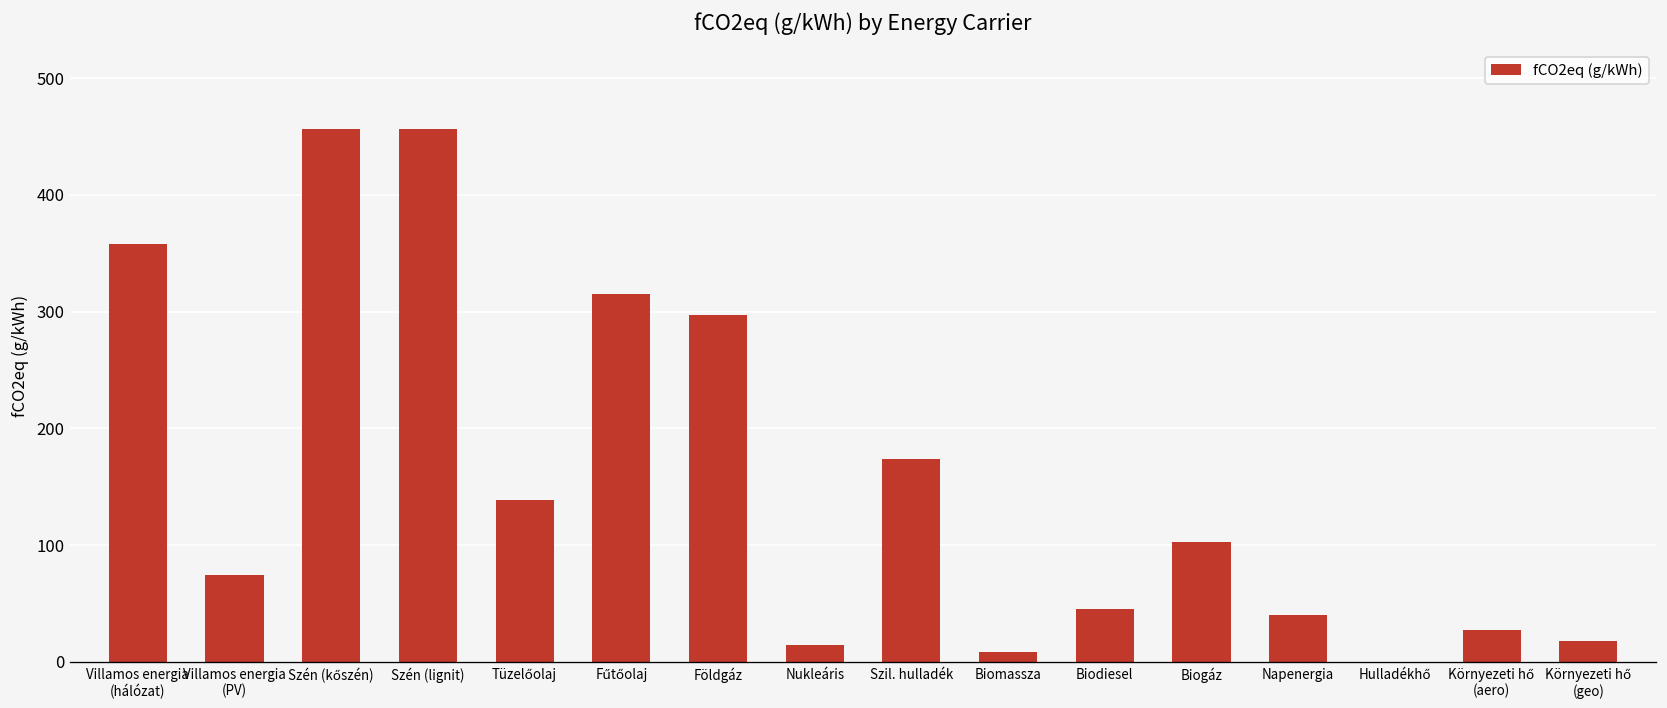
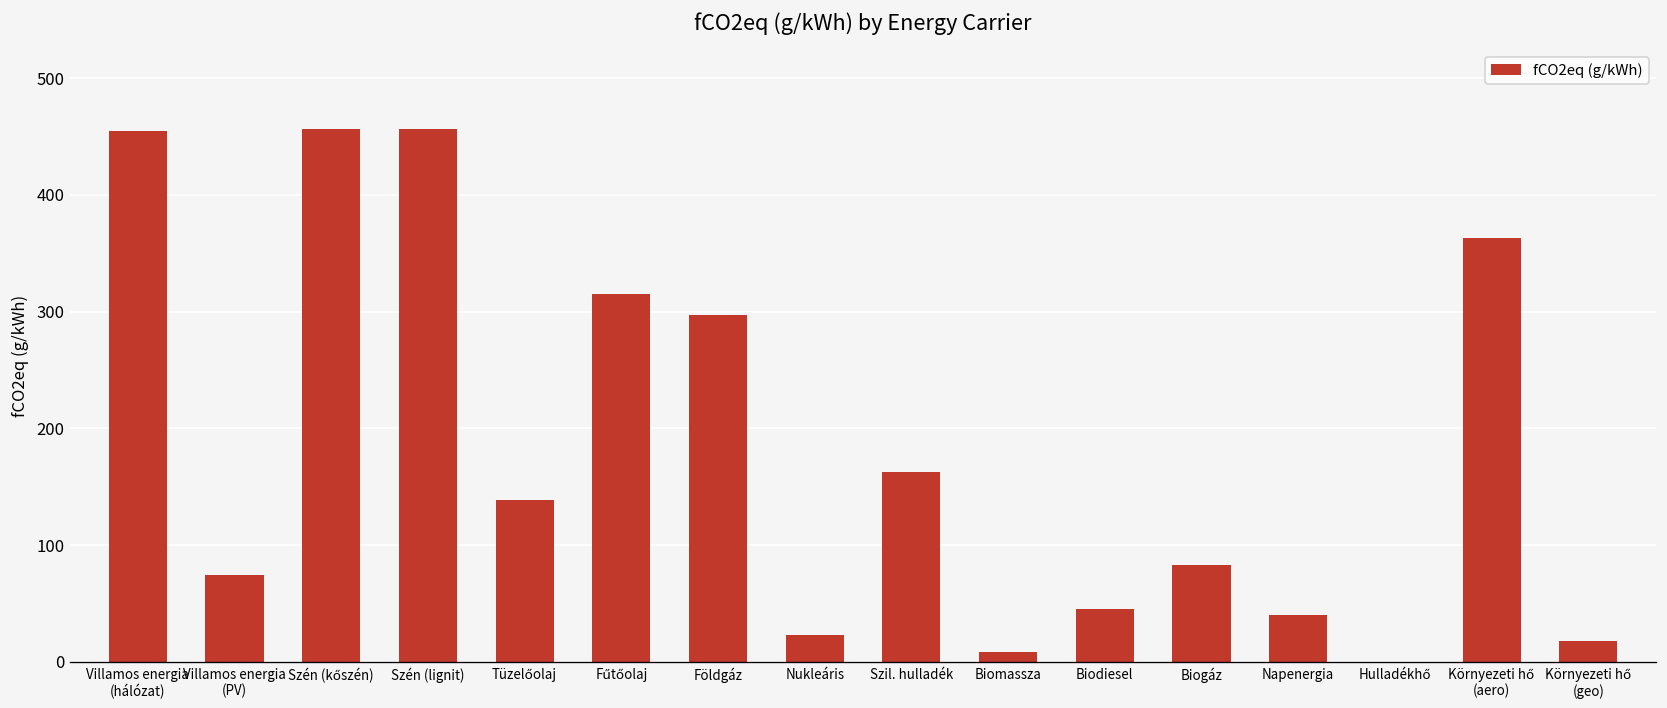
  {
-   "Villamos energia (hálózat)": 360,
+   "Villamos energia (hálózat)": 460,
    "Villamos energia (PV)": 70,
    "Szén (kőszén)": 460,
    "Szén (lignit)": 460,
    "Tüzelőolaj": 140,
    "Fűtőolaj": 320,
    "Földgáz": 300,
-   "Nukleáris": 10,
-   "Szil. hulladék": 170,
+   "Nukleáris": 20,
+   "Szil. hulladék": 160,
    "Biomassza": 10,
    "Biodiesel": 50,
-   "Biogáz": 100,
+   "Biogáz": 80,
    "Napenergia": 40,
    "Hulladékhő": 0,
-   "Környezeti hő (aero)": 30,
+   "Környezeti hő (aero)": 360,
    "Környezeti hő (geo)": 20
  }
